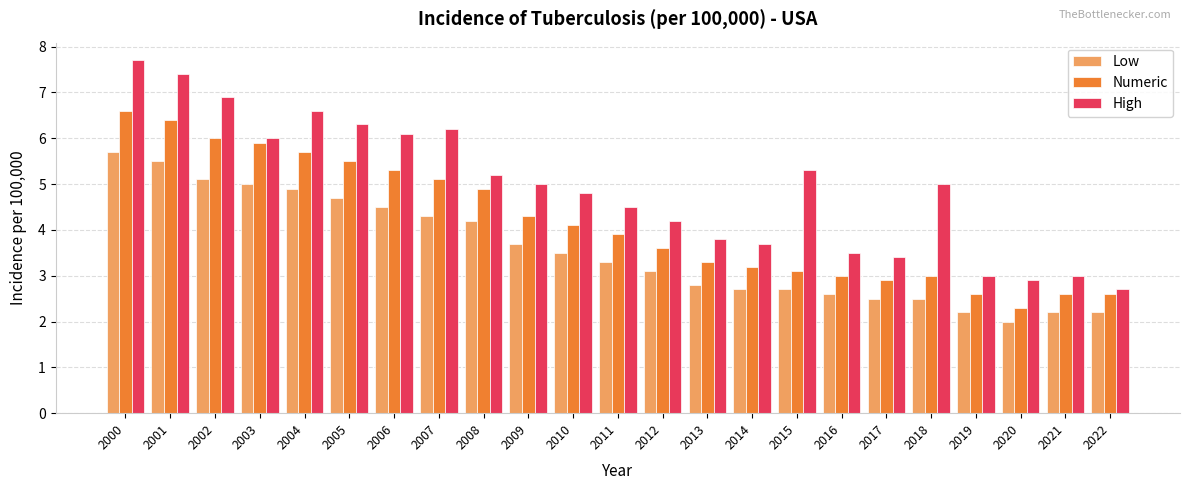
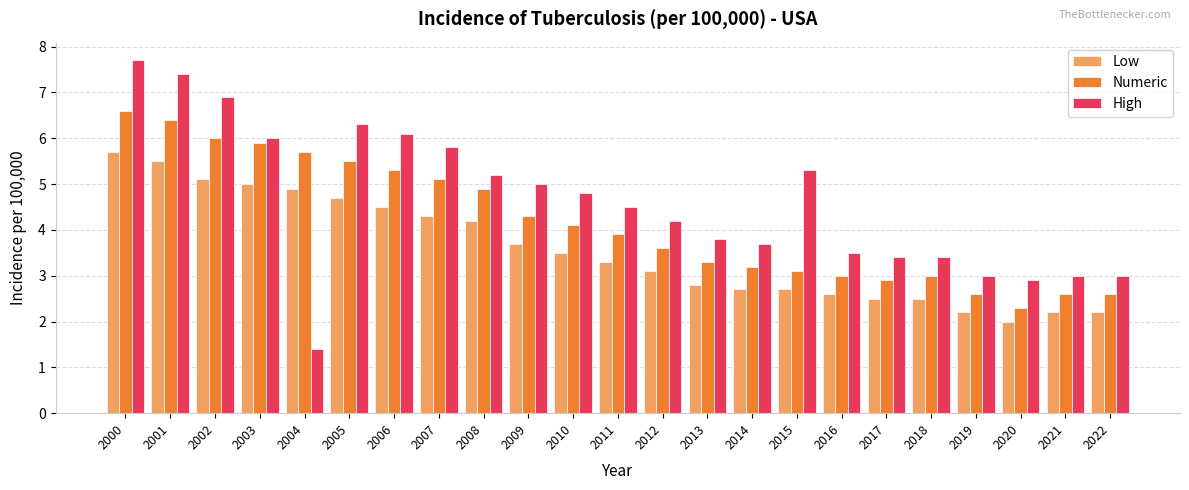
  {
    "High": {
      "2000": 7.7,
      "2001": 7.4,
      "2002": 6.9,
      "2003": 6.0,
-     "2004": 6.6,
+     "2004": 1.4,
      "2005": 6.3,
      "2006": 6.1,
-     "2007": 6.2,
+     "2007": 5.8,
      "2008": 5.2,
      "2009": 5.0,
      "2010": 4.8,
      "2011": 4.5,
      "2012": 4.2,
      "2013": 3.8,
      "2014": 3.7,
      "2015": 5.3,
      "2016": 3.5,
      "2017": 3.4,
-     "2018": 5.0,
+     "2018": 3.4,
      "2019": 3.0,
      "2020": 2.9,
      "2021": 3.0,
-     "2022": 2.7
+     "2022": 3.0
    }
  }
